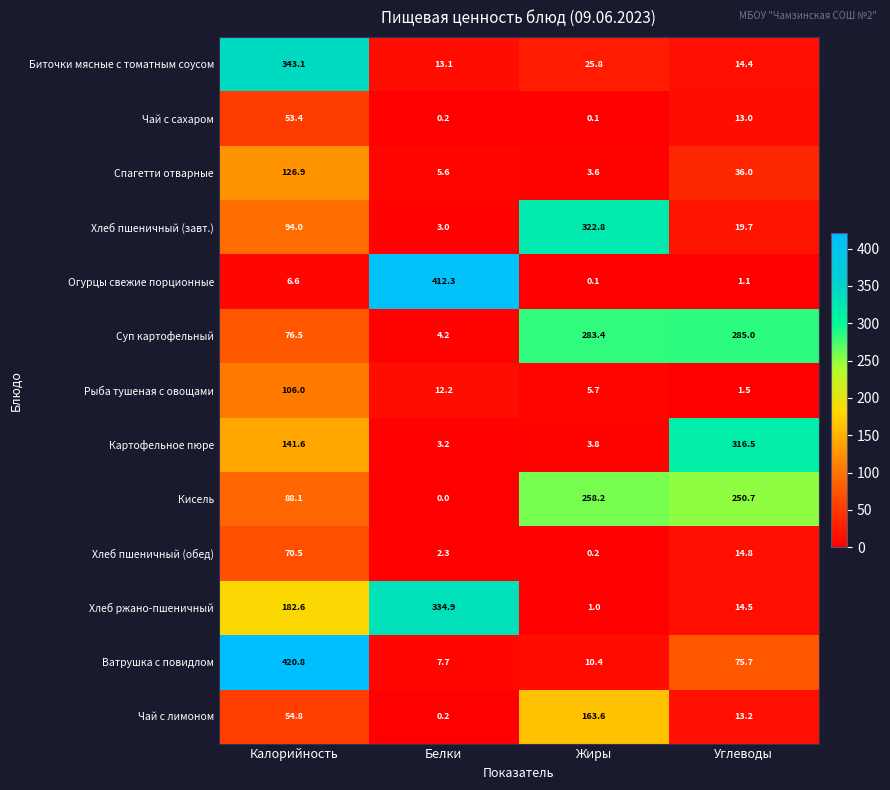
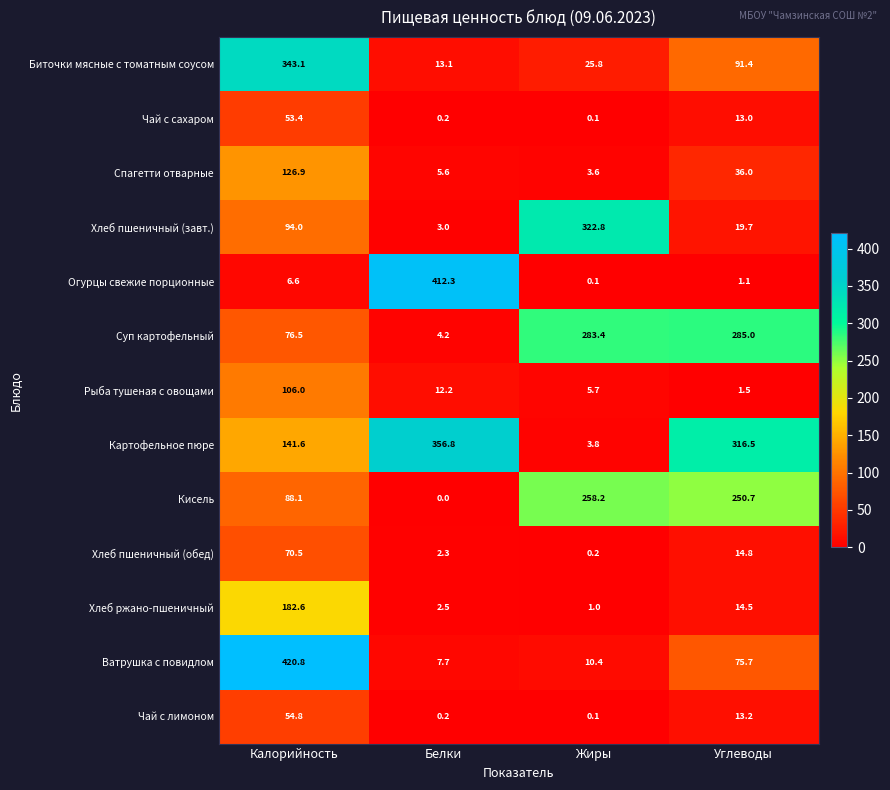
  {
    "Биточки мясные с томатным соусом": {
      "Калорийность": 343.1,
      "Белки": 13.1,
      "Жиры": 25.8,
-     "Углеводы": 14.4
+     "Углеводы": 91.4
    },
    "Чай с сахаром": {
      "Калорийность": 53.4,
      "Белки": 0.2,
      "Жиры": 0.1,
      "Углеводы": 13.0
    },
    "Спагетти отварные": {
      "Калорийность": 126.9,
      "Белки": 5.6,
      "Жиры": 3.6,
      "Углеводы": 36.0
    },
    "Хлеб пшеничный (завт.)": {
      "Калорийность": 94.0,
      "Белки": 3.0,
      "Жиры": 322.8,
      "Углеводы": 19.7
    },
    "Огурцы свежие порционные": {
      "Калорийность": 6.6,
      "Белки": 412.3,
      "Жиры": 0.1,
      "Углеводы": 1.1
    },
    "Суп картофельный": {
      "Калорийность": 76.5,
      "Белки": 4.2,
      "Жиры": 283.4,
      "Углеводы": 285.0
    },
    "Рыба тушеная с овощами": {
      "Калорийность": 106.0,
      "Белки": 12.2,
      "Жиры": 5.7,
      "Углеводы": 1.5
    },
    "Картофельное пюре": {
      "Калорийность": 141.6,
-     "Белки": 3.2,
+     "Белки": 356.8,
      "Жиры": 3.8,
      "Углеводы": 316.5
    },
    "Кисель": {
      "Калорийность": 88.1,
      "Белки": 0.0,
      "Жиры": 258.2,
      "Углеводы": 250.7
    },
    "Хлеб пшеничный (обед)": {
      "Калорийность": 70.5,
      "Белки": 2.3,
      "Жиры": 0.2,
      "Углеводы": 14.8
    },
    "Хлеб ржано-пшеничный": {
      "Калорийность": 182.6,
-     "Белки": 334.9,
+     "Белки": 2.5,
      "Жиры": 1.0,
      "Углеводы": 14.5
    },
    "Ватрушка с повидлом": {
      "Калорийность": 420.8,
      "Белки": 7.7,
      "Жиры": 10.4,
      "Углеводы": 75.7
    },
    "Чай с лимоном": {
      "Калорийность": 54.8,
      "Белки": 0.2,
-     "Жиры": 163.6,
+     "Жиры": 0.1,
      "Углеводы": 13.2
    }
  }
